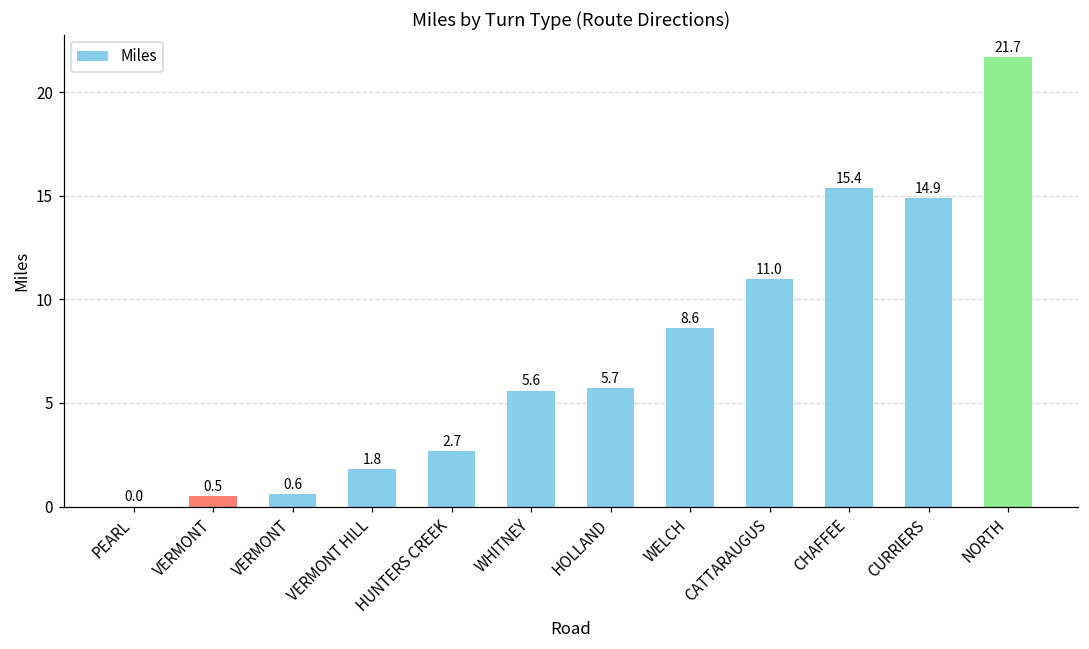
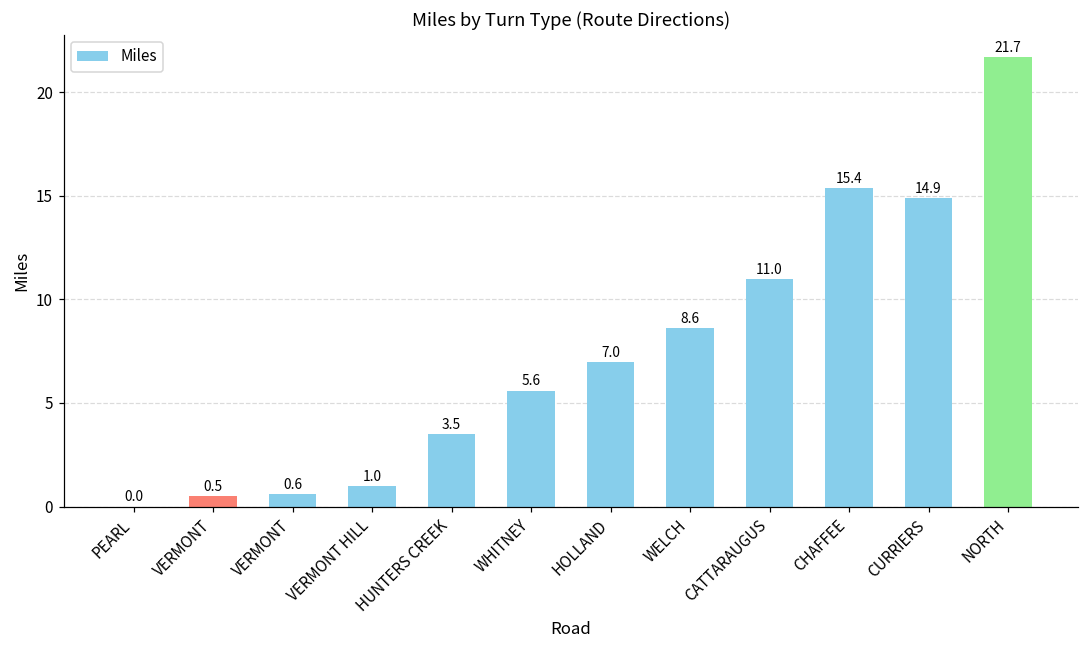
  {
    "PEARL": 0.0,
-   "VERMONT HILL": 1.8,
-   "HUNTERS CREEK": 2.7,
+   "VERMONT HILL": 1.0,
+   "HUNTERS CREEK": 3.5,
    "WHITNEY": 5.6,
-   "HOLLAND": 5.7,
+   "HOLLAND": 7.0,
    "WELCH": 8.6,
    "CATTARAUGUS": 11.0,
    "CHAFFEE": 15.4,
    "CURRIERS": 14.9,
    "NORTH": 21.7
  }
